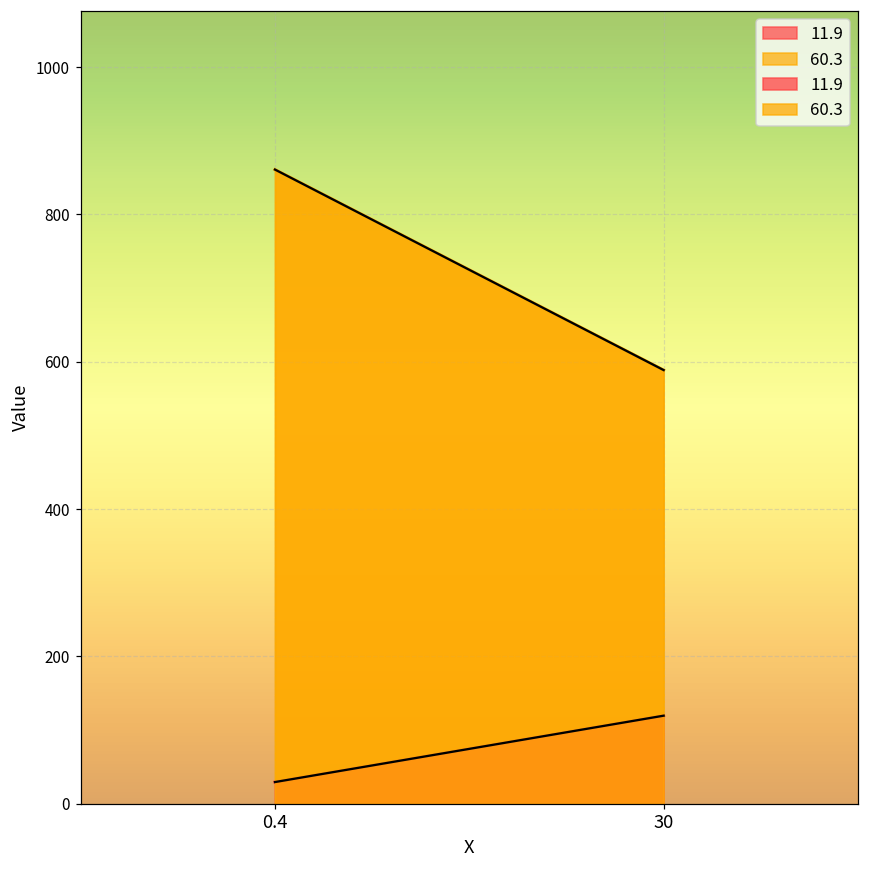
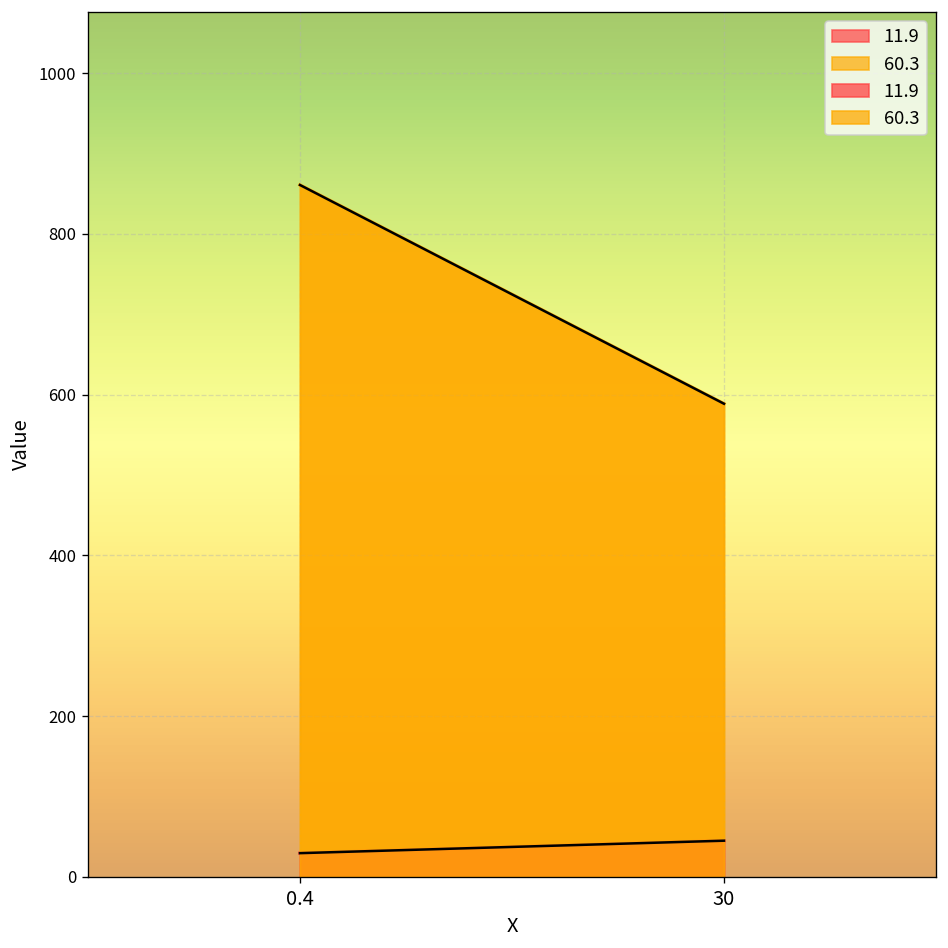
  {
    "11.9": {
      "0.4": 30,
-     "30": 120
+     "30": 50
    },
    "60.3": {
      "0.4": 860,
      "30": 590
    }
  }
